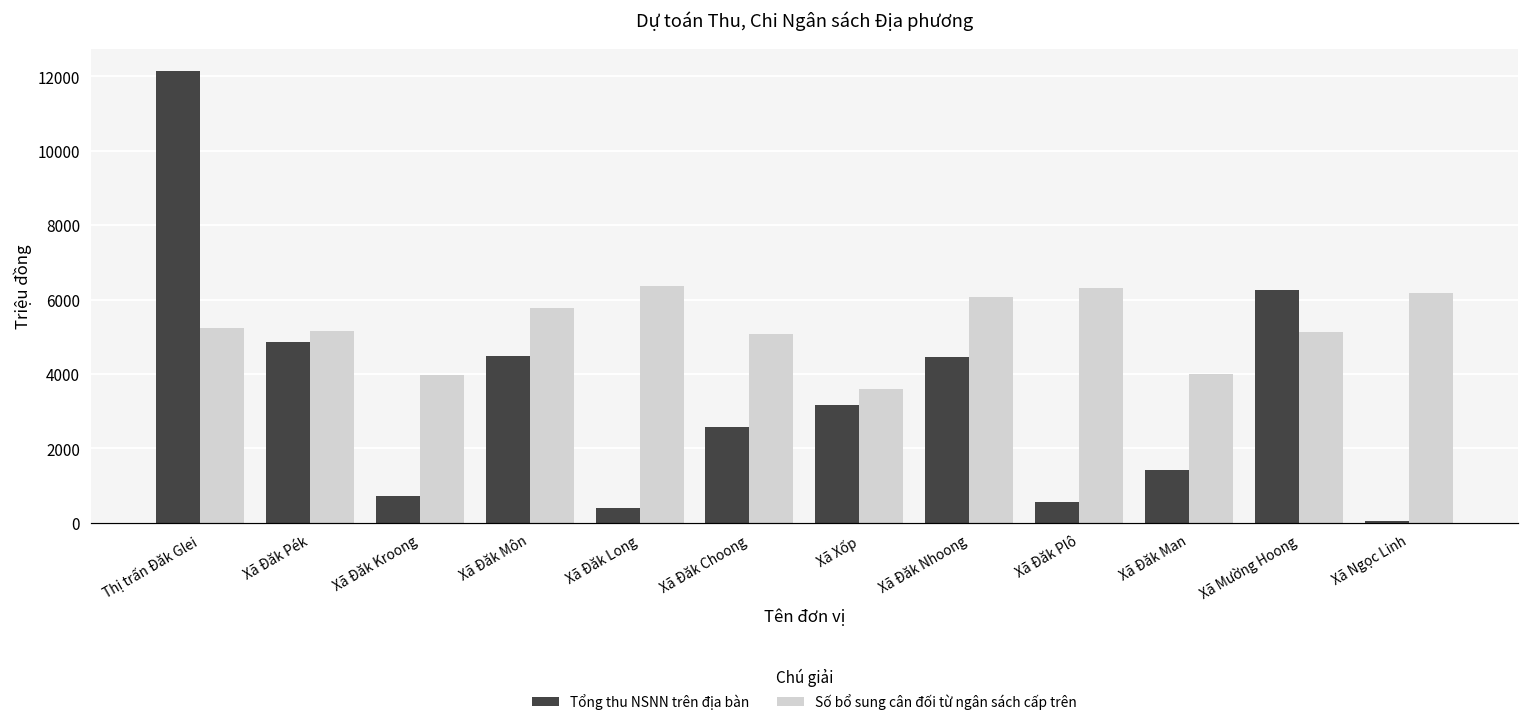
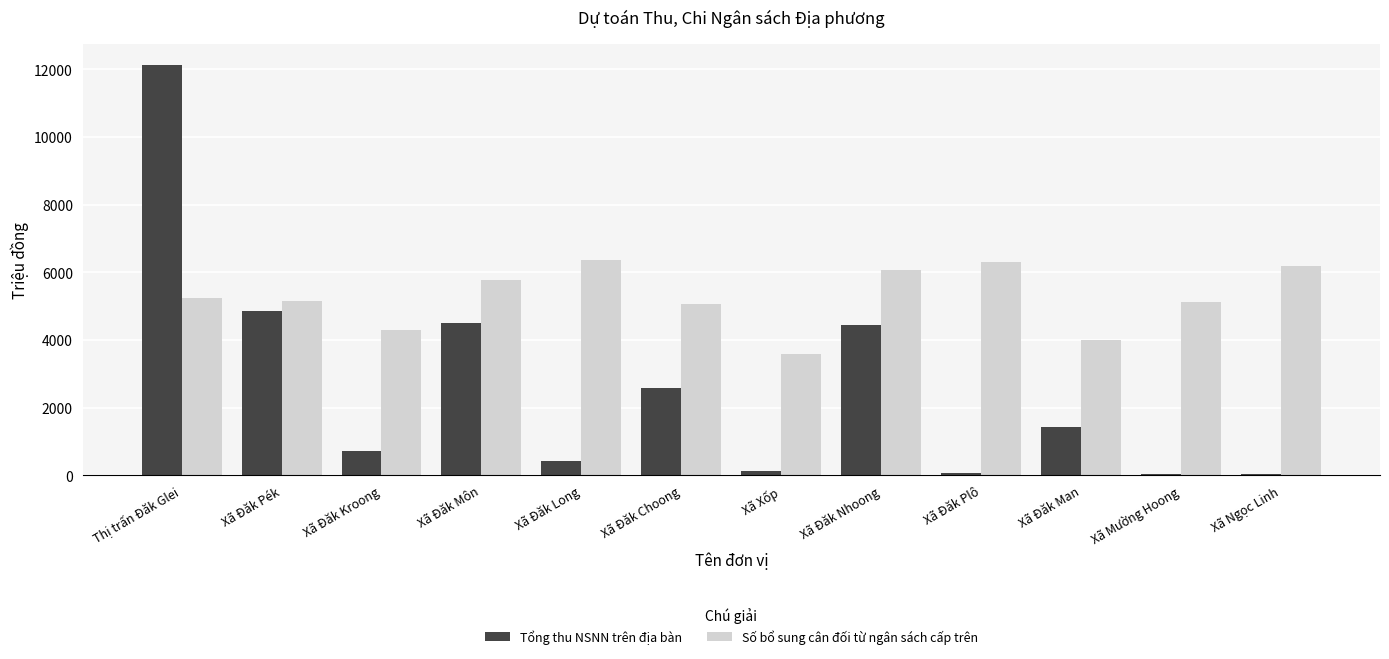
  {
    "Tổng thu NSNN trên địa bàn": {
      "Thị trấn Đăk Glei": 12100,
      "Xã Đăk Pék": 4900,
      "Xã Đăk Kroong": 700,
      "Xã Đăk Môn": 4500,
      "Xã Đăk Long": 400,
      "Xã Đăk Choong": 2600,
-     "Xã Xốp": 3200,
+     "Xã Xốp": 100,
      "Xã Đăk Nhoong": 4500,
-     "Xã Đăk Plô": 600,
+     "Xã Đăk Plô": 100,
      "Xã Đăk Man": 1400,
-     "Xã Mường Hoong": 6300
+     "Xã Mường Hoong": 0
    },
    "Số bổ sung cân đối từ ngân sách cấp trên": {
      "Thị trấn Đăk Glei": 5200,
      "Xã Đăk Pék": 5200,
-     "Xã Đăk Kroong": 4000,
+     "Xã Đăk Kroong": 4300,
      "Xã Đăk Môn": 5800,
      "Xã Đăk Long": 6400,
      "Xã Đăk Choong": 5100,
      "Xã Xốp": 3600,
      "Xã Đăk Nhoong": 6100,
      "Xã Đăk Plô": 6300,
      "Xã Đăk Man": 4000,
      "Xã Mường Hoong": 5100,
      "Xã Ngọc Linh": 6200
    }
  }
